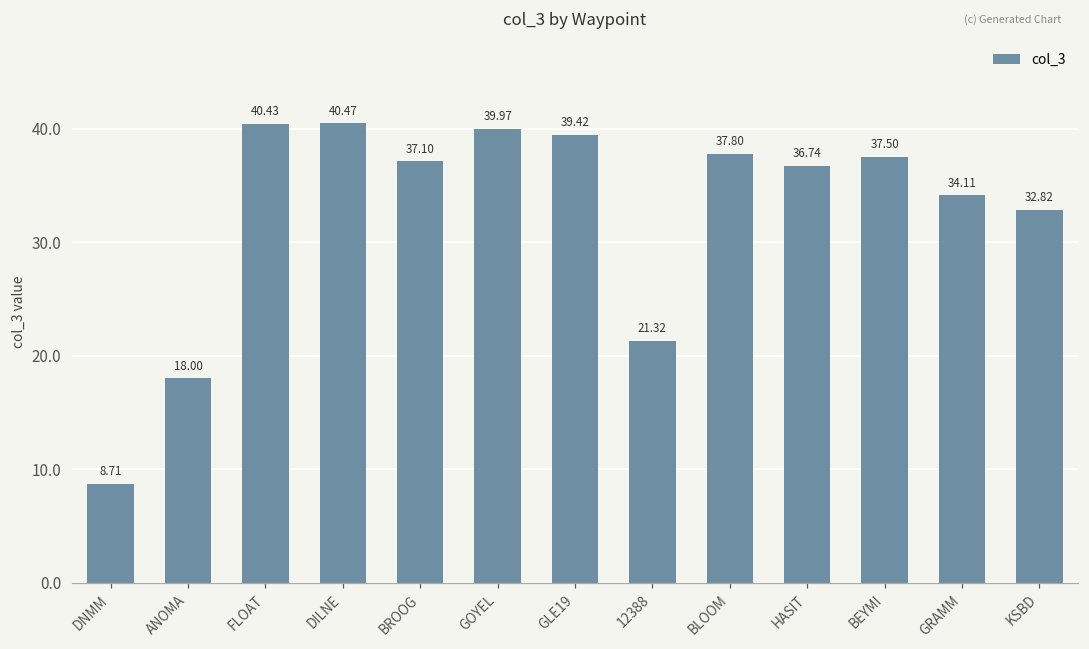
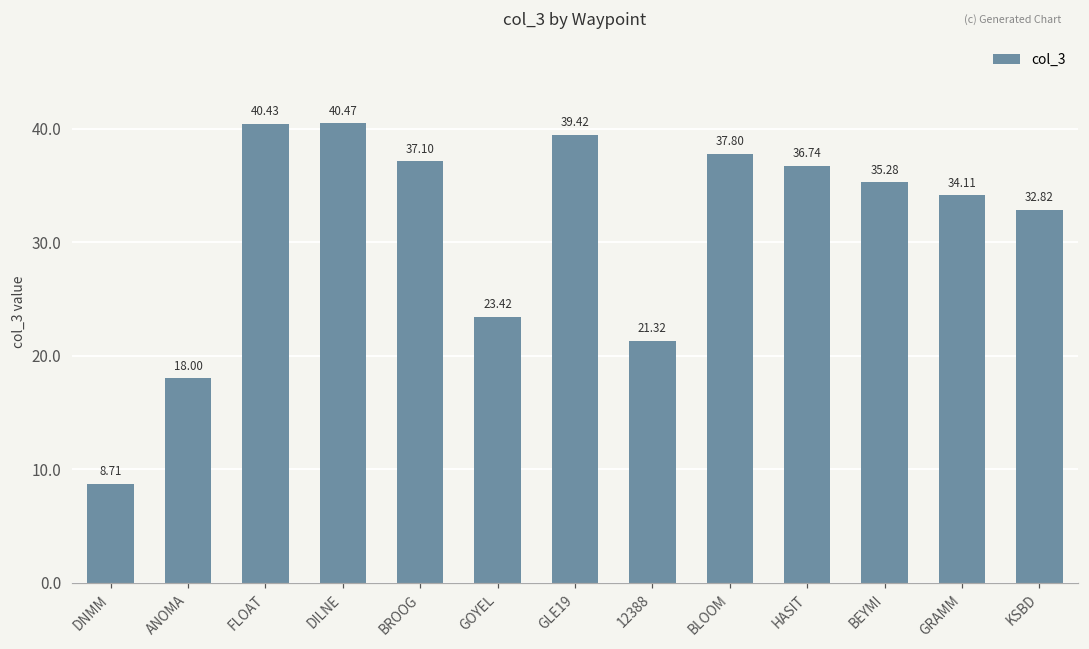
  {
    "DNMM": 8.71,
    "ANOMA": 18.00,
    "FLOAT": 40.43,
    "DILNE": 40.47,
    "BROOG": 37.10,
-   "GOYEL": 39.97,
+   "GOYEL": 23.42,
    "GLE19": 39.42,
    "12388": 21.32,
    "BLOOM": 37.80,
    "HASIT": 36.74,
-   "BEYMI": 37.50,
+   "BEYMI": 35.28,
    "GRAMM": 34.11,
    "KSBD": 32.82
  }
